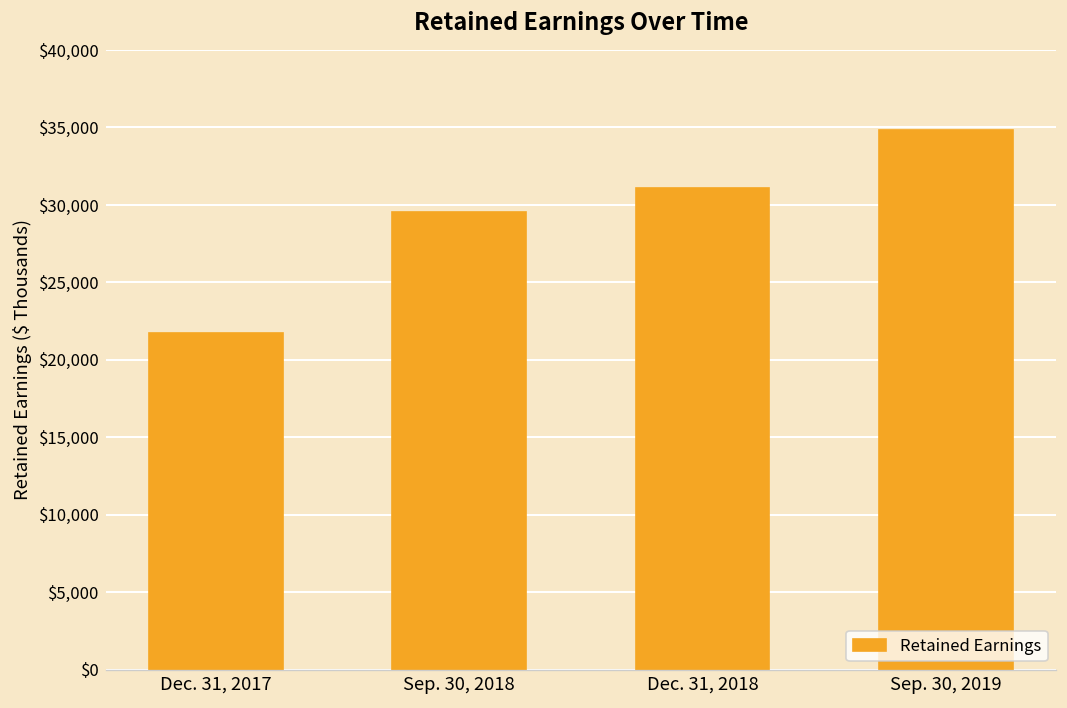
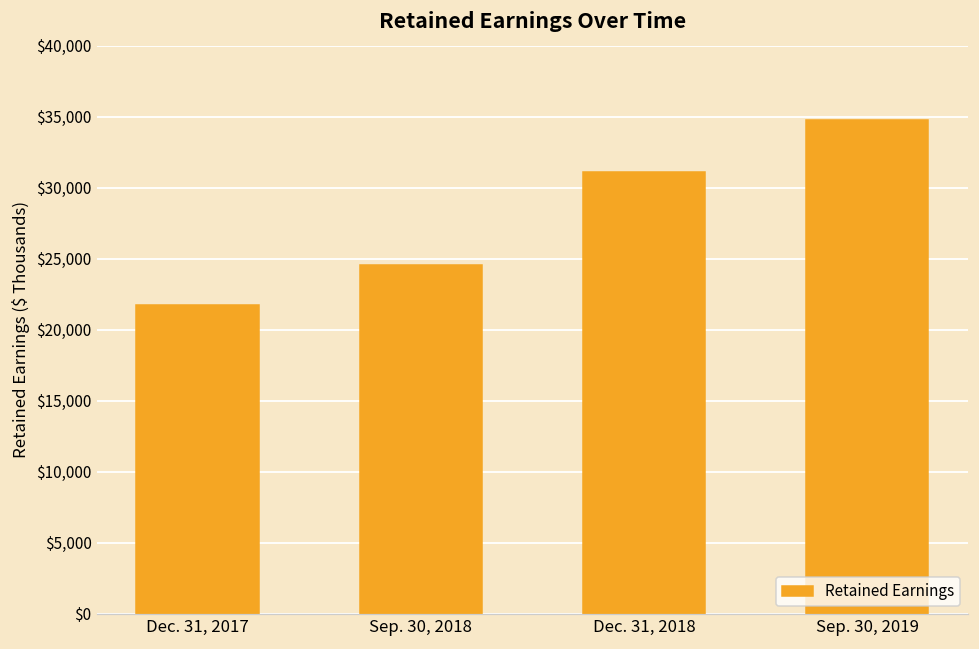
  {
    "Dec. 31, 2017": "$21,800",
-   "Sep. 30, 2018": "$29,500",
+   "Sep. 30, 2018": "$24,500",
    "Dec. 31, 2018": "$31,100",
    "Sep. 30, 2019": "$34,800"
  }
